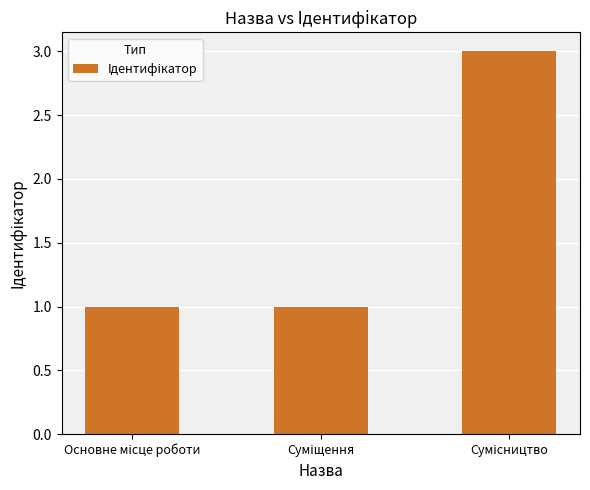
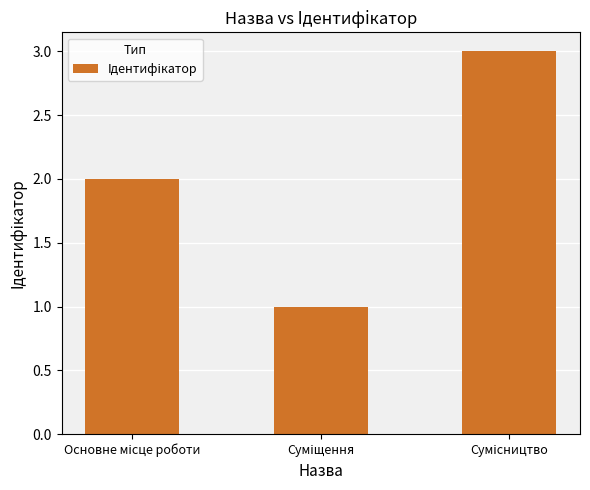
  {
-   "Основне місце роботи": 1,
+   "Основне місце роботи": 2,
    "Суміщення": 1,
    "Сумісництво": 3
  }
